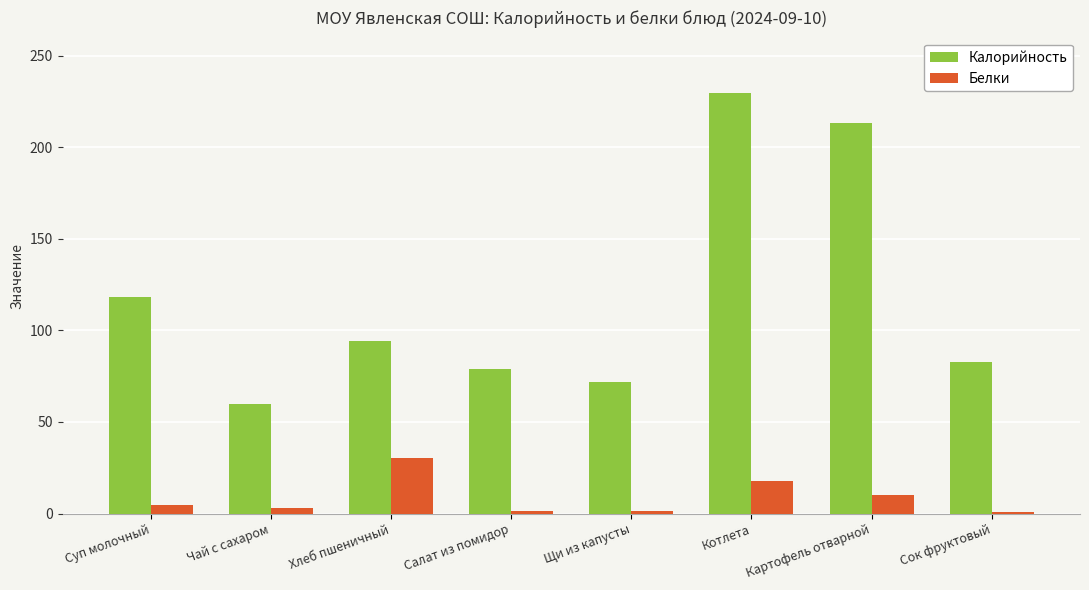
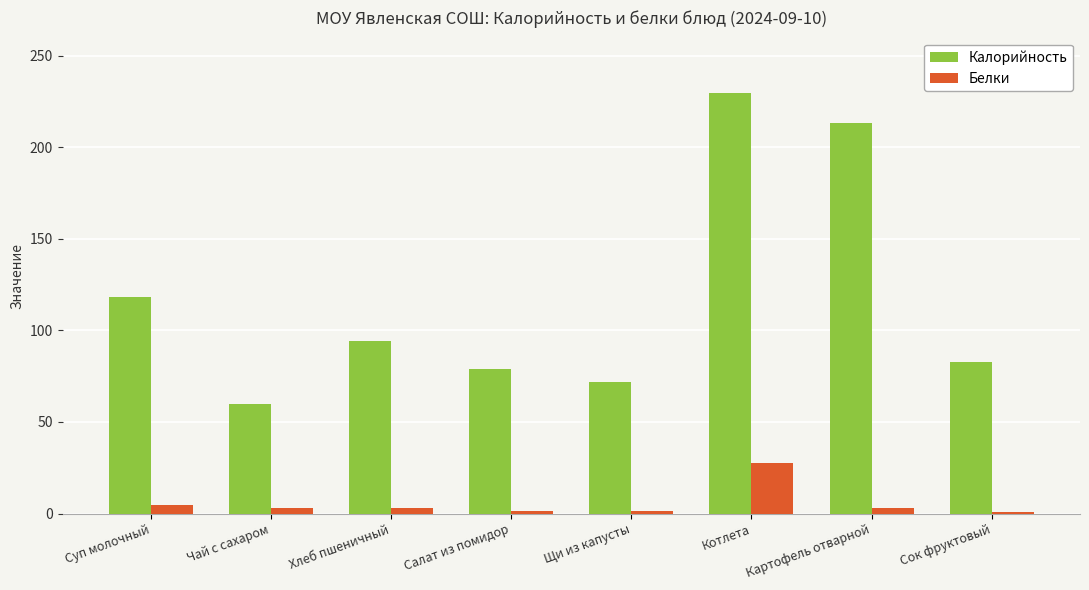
  {
    "Калорийность": {
      "Суп молочный": 118,
      "Чай с сахаром": 60,
      "Хлеб пшеничный": 94,
      "Салат из помидор": 79,
      "Щи из капусты": 72,
      "Котлета": 230,
      "Картофель отварной": 213,
      "Сок фруктовый": 83
    },
    "Белки": {
      "Суп молочный": 5,
      "Чай с сахаром": 3,
-     "Хлеб пшеничный": 30,
+     "Хлеб пшеничный": 3,
      "Щи из капусты": 2,
-     "Котлета": 18,
-     "Картофель отварной": 10
+     "Котлета": 28,
+     "Картофель отварной": 3
    }
  }
